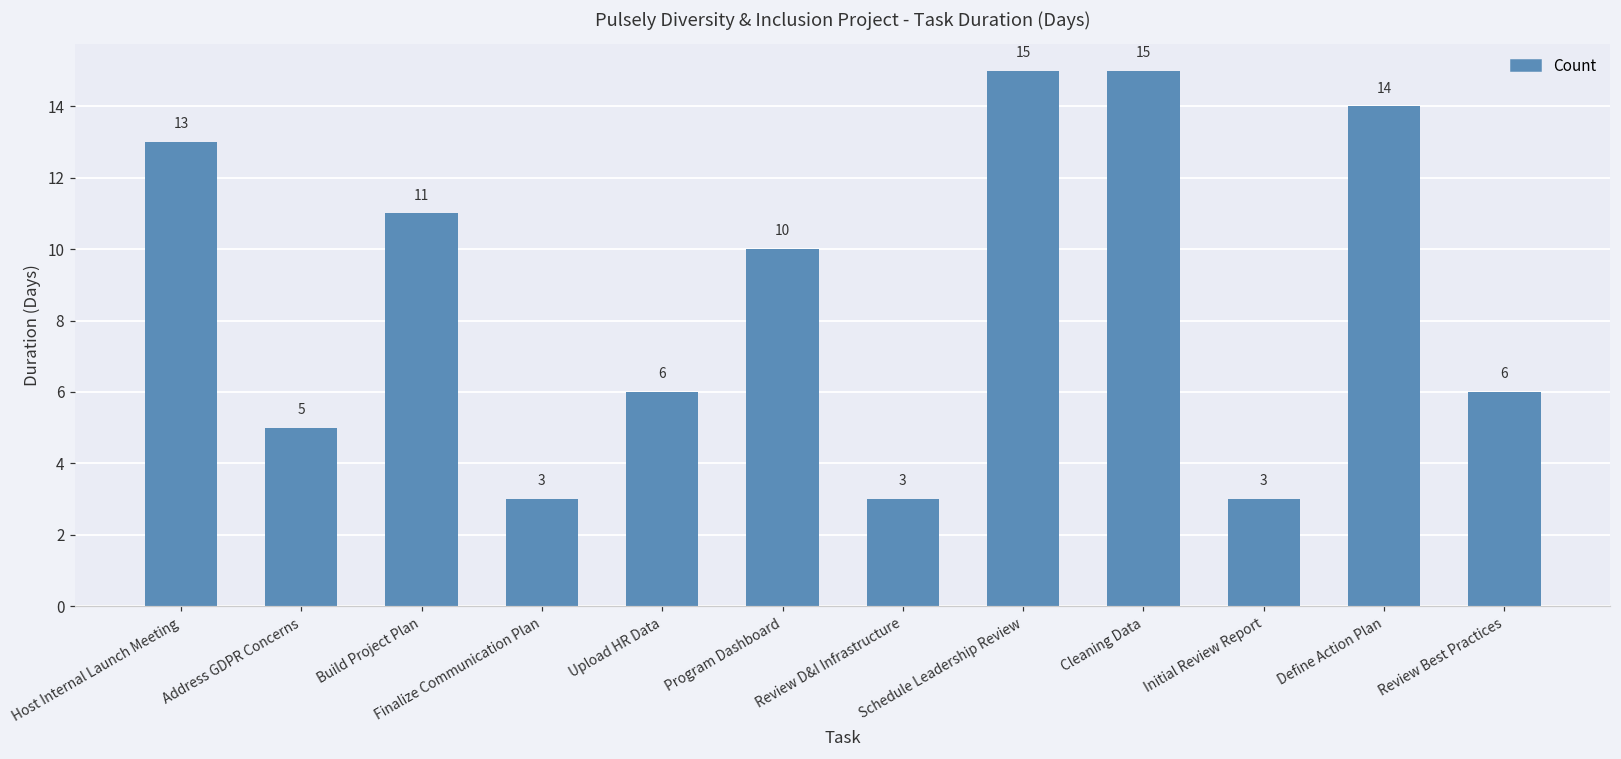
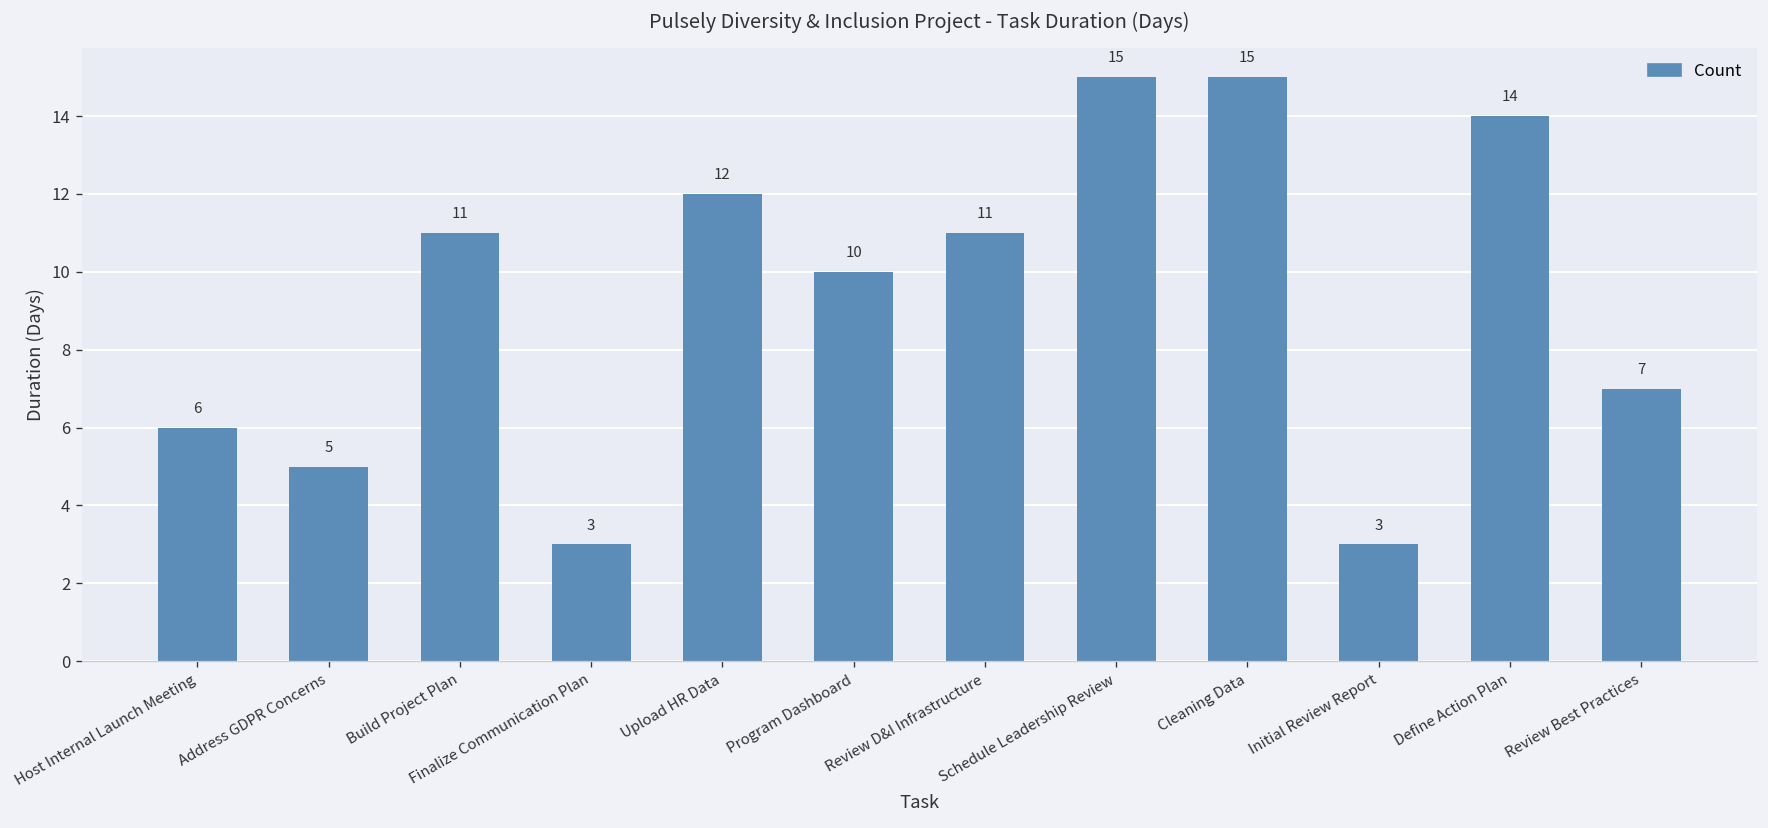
  {
-   "Host Internal Launch Meeting": 13,
+   "Host Internal Launch Meeting": 6,
    "Address GDPR Concerns": 5,
    "Build Project Plan": 11,
    "Finalize Communication Plan": 3,
-   "Upload HR Data": 6,
+   "Upload HR Data": 12,
    "Program Dashboard": 10,
-   "Review D&I Infrastructure": 3,
+   "Review D&I Infrastructure": 11,
    "Schedule Leadership Review": 15,
    "Cleaning Data": 15,
    "Initial Review Report": 3,
    "Define Action Plan": 14,
-   "Review Best Practices": 6
+   "Review Best Practices": 7
  }
